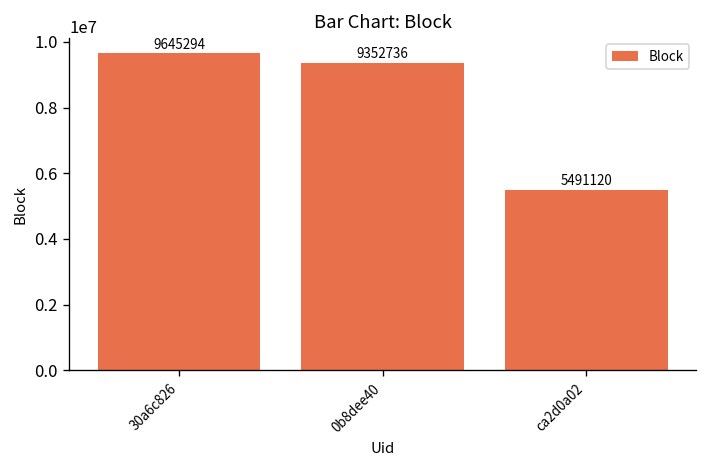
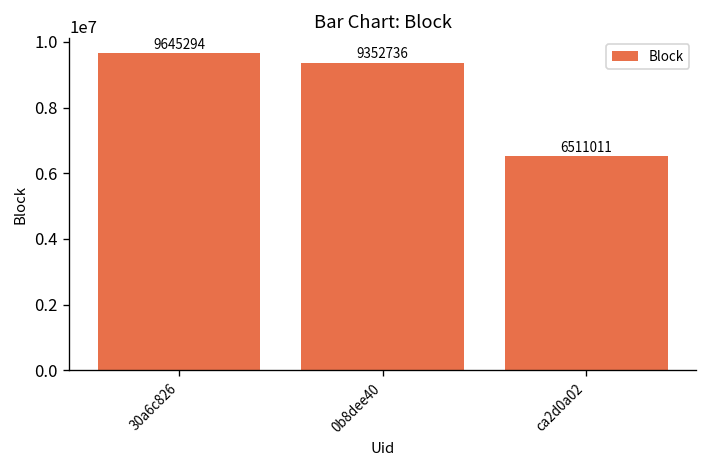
  {
    "30a6c826": 9645294,
    "0b8dee40": 9352736,
-   "ca2d0a02": 5491120
+   "ca2d0a02": 6511011
  }
